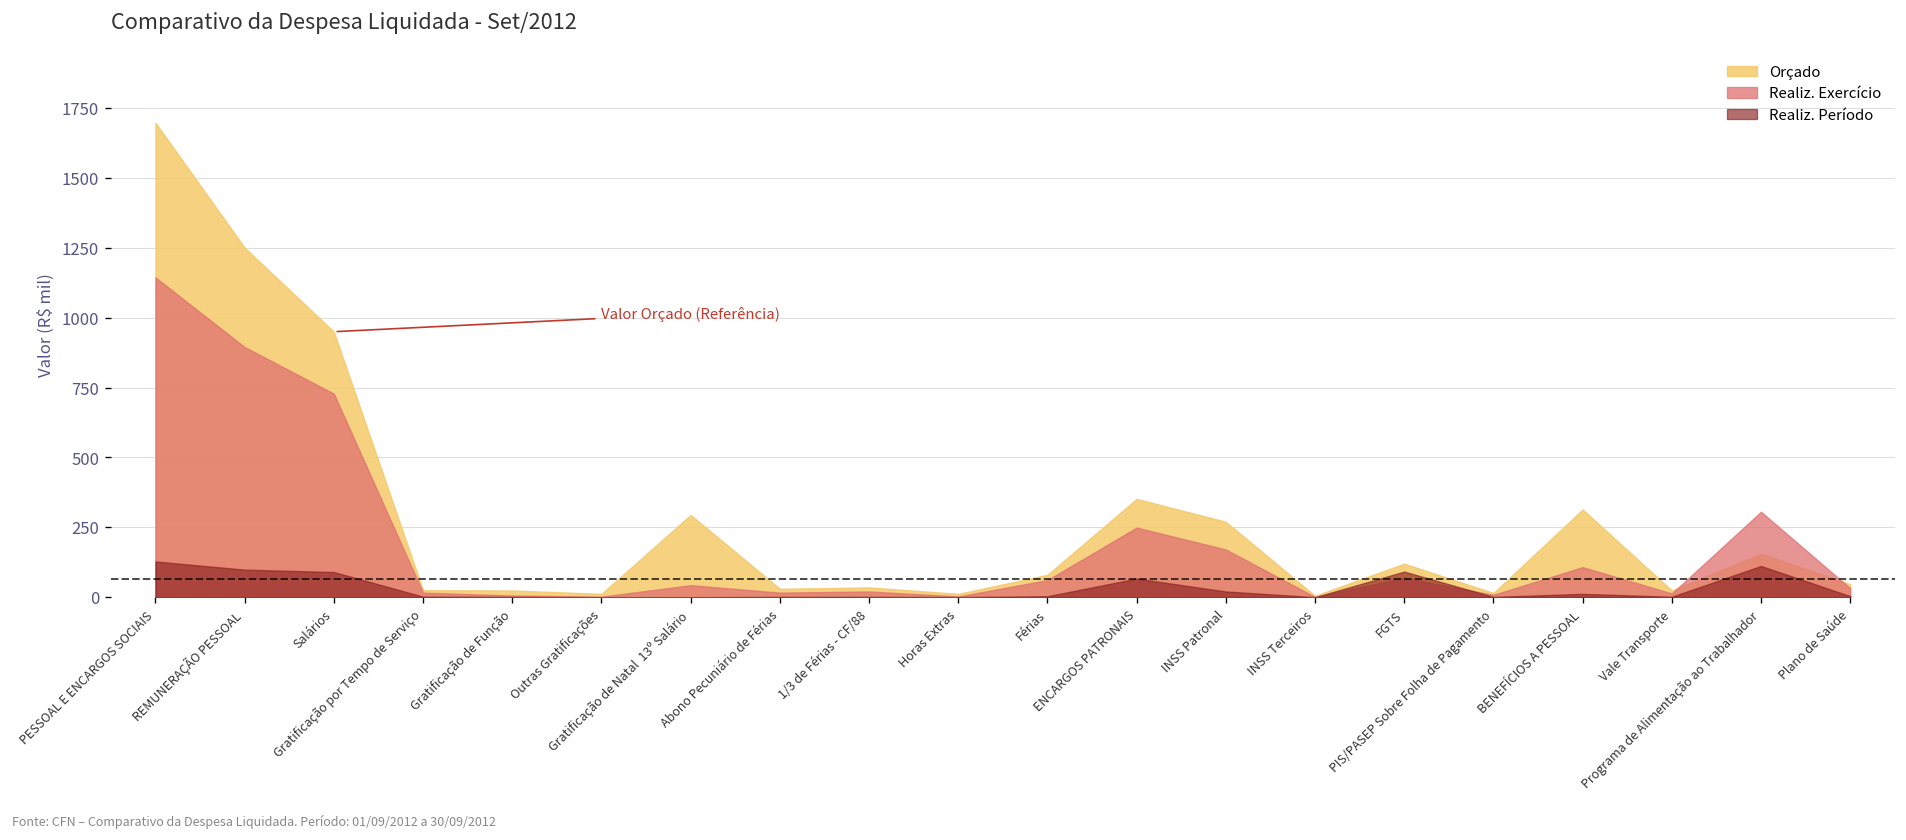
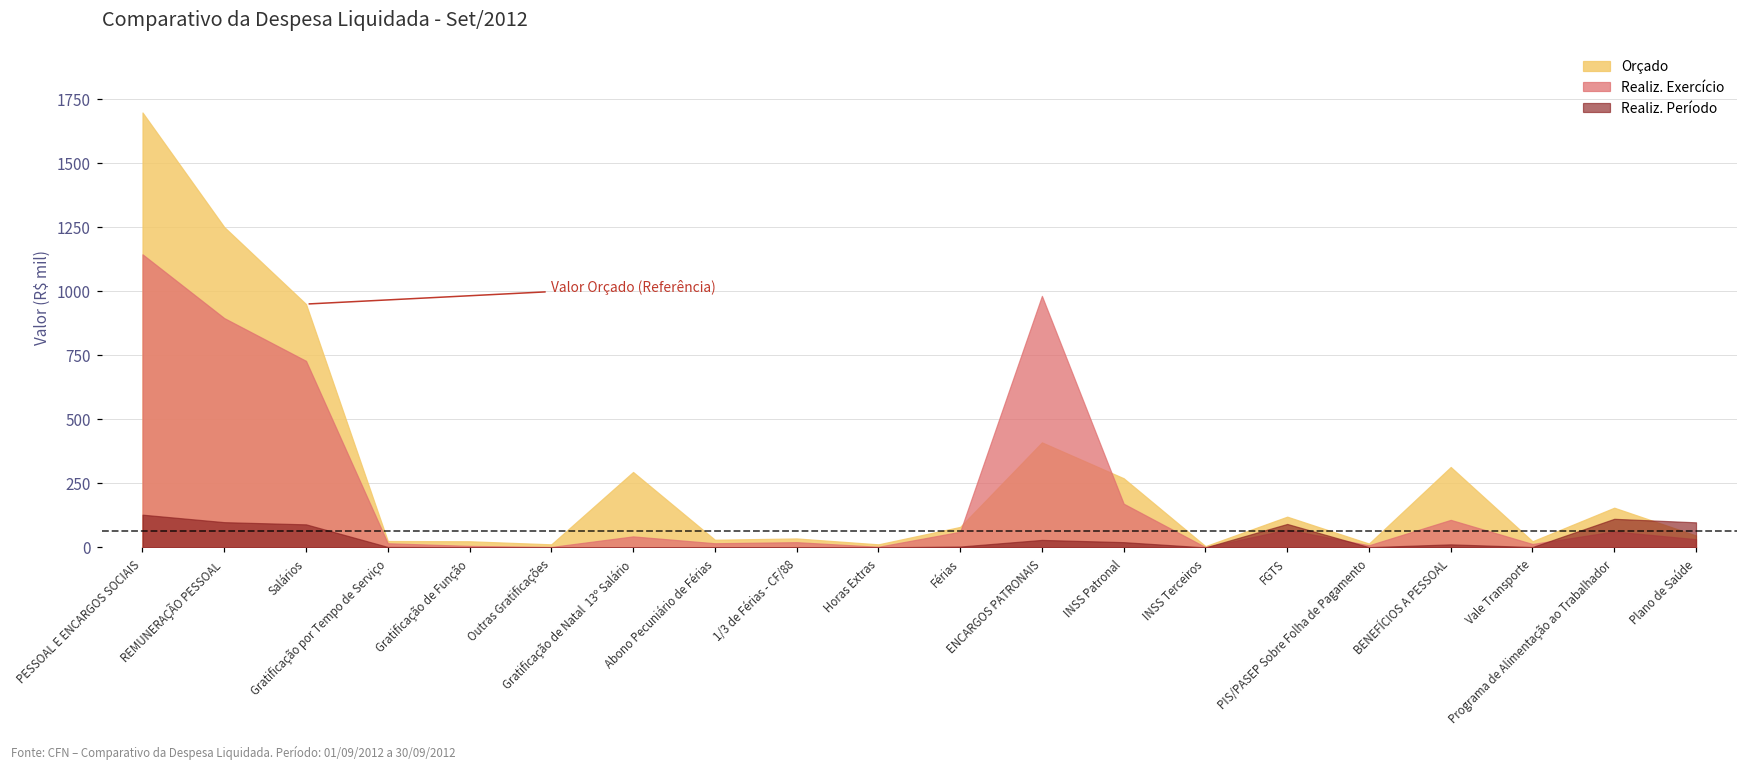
  {
    "Orçado": {
      "PESSOAL E ENCARGOS SOCIAIS": 1700,
      "REMUNERAÇÃO PESSOAL": 1250,
      "Salários": 950,
      "Gratificação de Função": 20,
      "Gratificação de Natal 13º Salário": 290,
      "Abono Pecuniário de Férias": 30,
      "1/3 de Férias - CF/88": 40,
      "Férias": 80,
-     "ENCARGOS PATRONAIS": 350,
+     "ENCARGOS PATRONAIS": 410,
      "INSS Patronal": 270,
      "FGTS": 120,
      "BENEFÍCIOS A PESSOAL": 310,
      "Programa de Alimentação ao Trabalhador": 160,
      "Plano de Saúde": 50
    },
    "Realiz. Exercício": {
      "PESSOAL E ENCARGOS SOCIAIS": 1140,
      "REMUNERAÇÃO PESSOAL": 900,
      "Salários": 730,
      "Gratificação de Natal 13º Salário": 40,
      "Abono Pecuniário de Férias": 20,
      "1/3 de Férias - CF/88": 20,
      "Férias": 60,
-     "ENCARGOS PATRONAIS": 250,
+     "ENCARGOS PATRONAIS": 980,
      "INSS Patronal": 170,
      "FGTS": 70,
      "BENEFÍCIOS A PESSOAL": 110,
-     "Programa de Alimentação ao Trabalhador": 310,
+     "Programa de Alimentação ao Trabalhador": 60,
      "Plano de Saúde": 30
    },
    "Realiz. Período": {
      "PESSOAL E ENCARGOS SOCIAIS": 130,
      "REMUNERAÇÃO PESSOAL": 100,
      "Salários": 90,
      "Gratificação de Natal 13º Salário": 0,
-     "ENCARGOS PATRONAIS": 70,
+     "ENCARGOS PATRONAIS": 30,
      "INSS Patronal": 20,
      "FGTS": 90,
      "BENEFÍCIOS A PESSOAL": 10,
      "Programa de Alimentação ao Trabalhador": 110,
-     "Plano de Saúde": 0
+     "Plano de Saúde": 100
    }
  }
